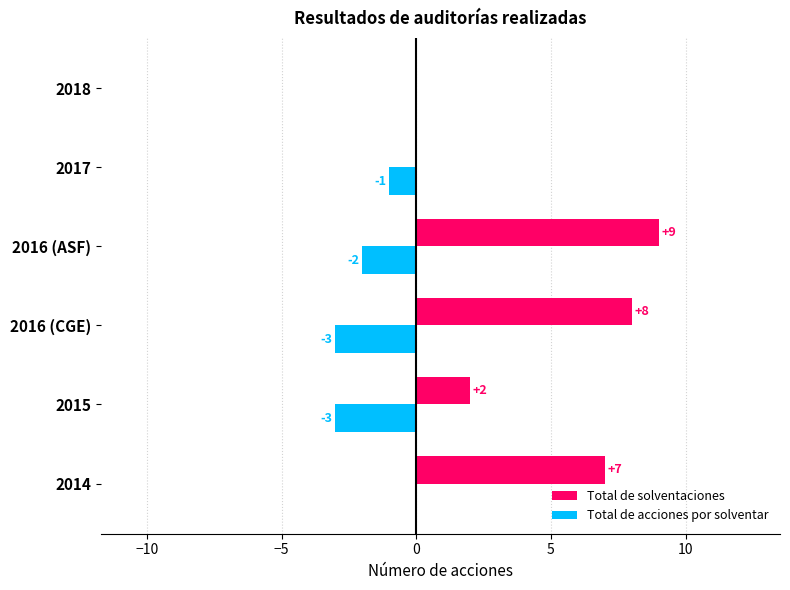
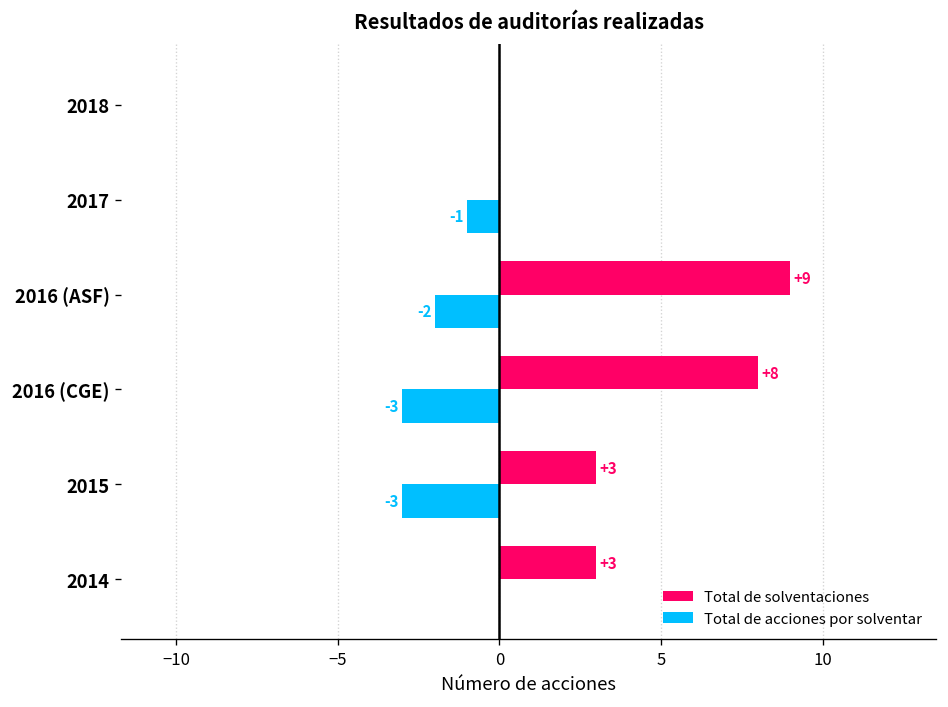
  {
    "Total de solventaciones": {
      "2016 (ASF)": "+9",
      "2016 (CGE)": "+8",
-     "2015": "+2",
-     "2014": "+7"
+     "2015": "+3",
+     "2014": "+3"
    },
    "Total de acciones por solventar": {
      "2017": "-1",
      "2016 (ASF)": "-2",
      "2016 (CGE)": "-3",
      "2015": "-3"
    }
  }
